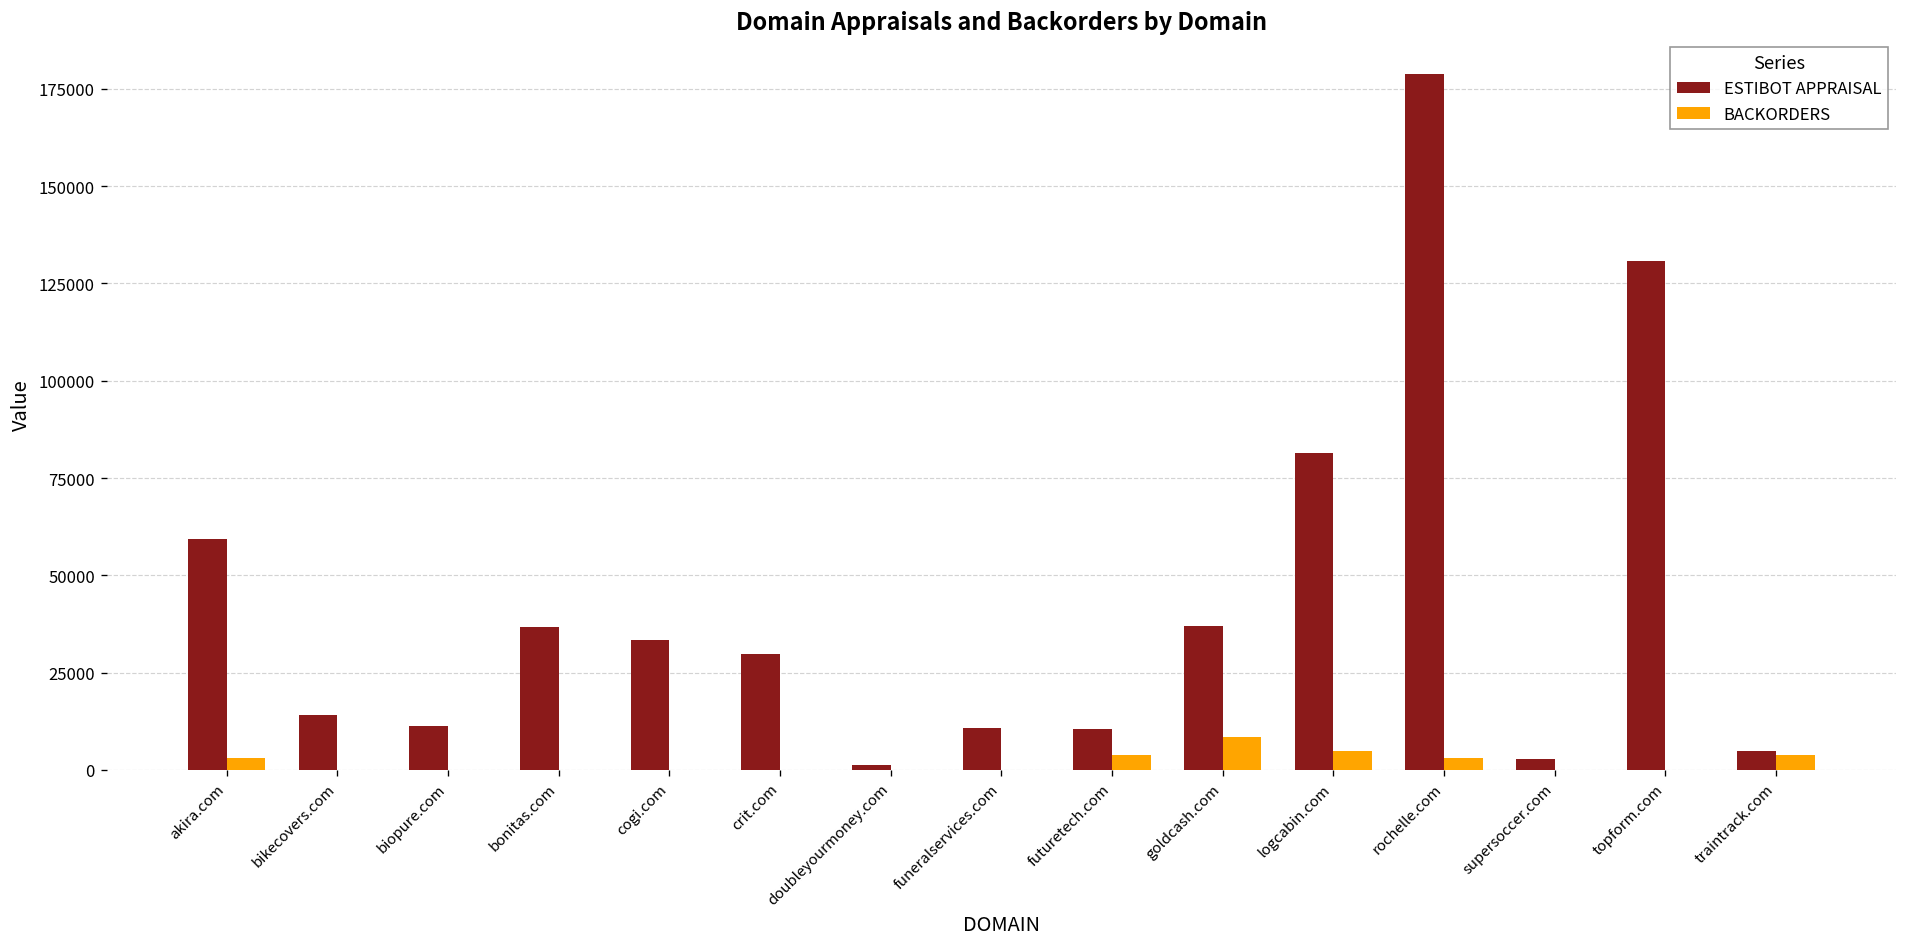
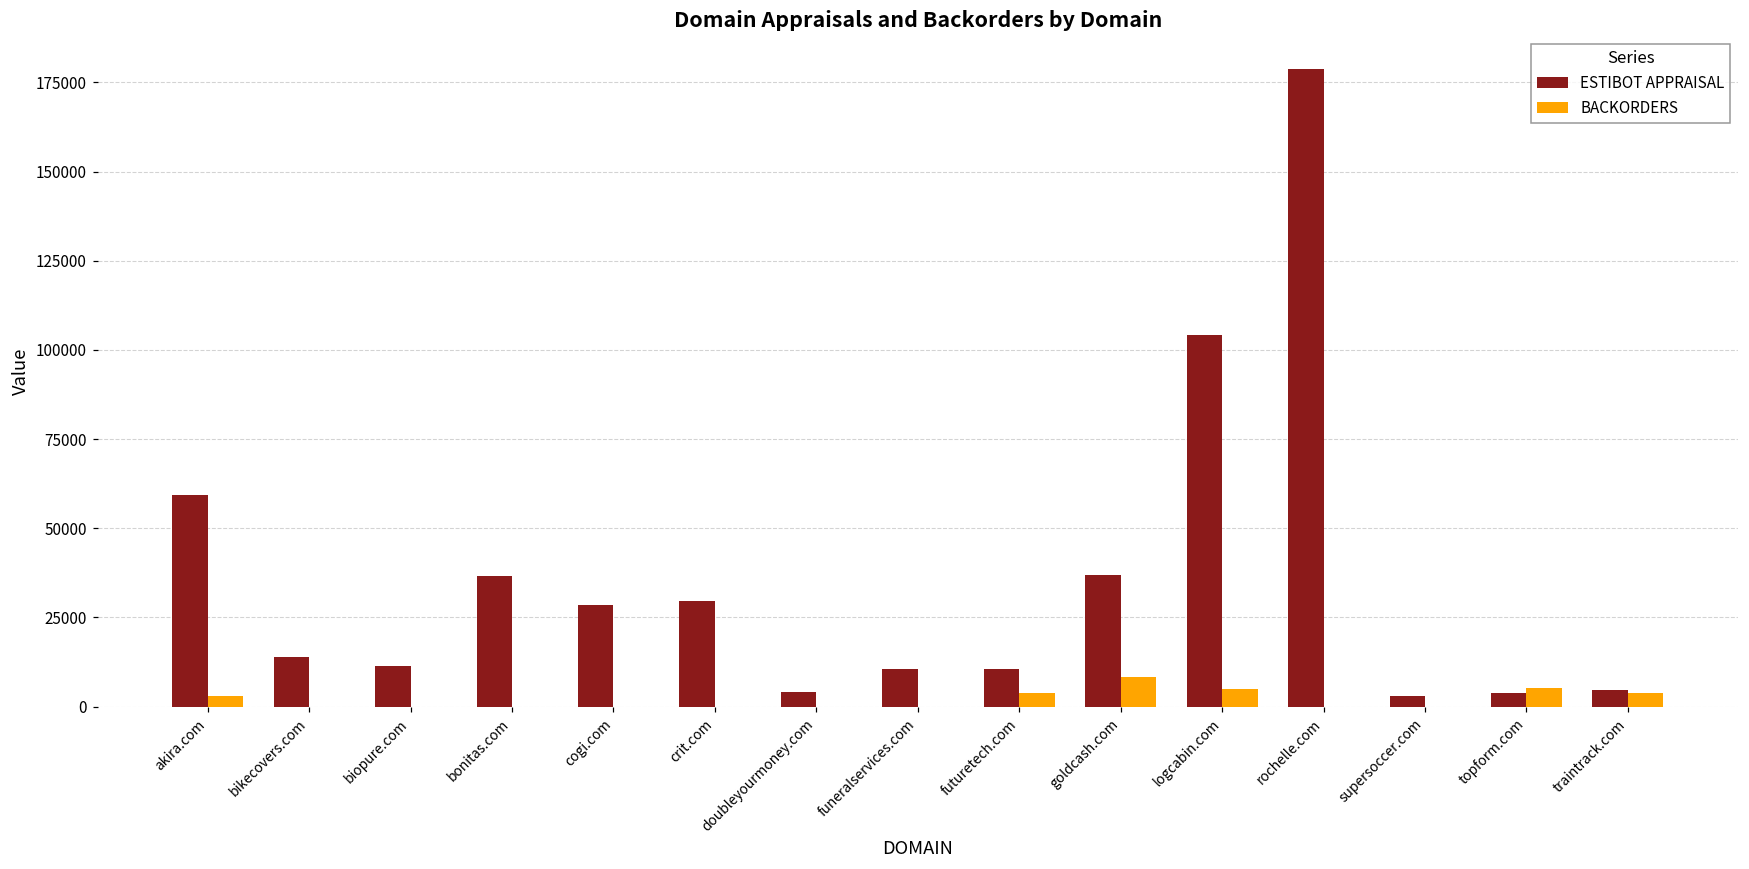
  {
    "ESTIBOT APPRAISAL": {
      "akira.com": 59000,
      "bikecovers.com": 14000,
      "biopure.com": 11000,
      "bonitas.com": 37000,
-     "cogi.com": 33000,
+     "cogi.com": 29000,
      "crit.com": 30000,
-     "doubleyourmoney.com": 1000,
+     "doubleyourmoney.com": 4000,
      "funeralservices.com": 11000,
      "futuretech.com": 11000,
      "goldcash.com": 37000,
-     "logcabin.com": 82000,
+     "logcabin.com": 104000,
      "rochelle.com": 179000,
      "supersoccer.com": 3000,
-     "topform.com": 131000,
+     "topform.com": 4000,
      "traintrack.com": 5000
    },
    "BACKORDERS": {
      "akira.com": 3000,
      "futuretech.com": 4000,
      "goldcash.com": 8000,
      "logcabin.com": 5000,
-     "rochelle.com": 3000,
-     "topform.com": 0,
+     "rochelle.com": 0,
+     "topform.com": 5000,
      "traintrack.com": 4000
    }
  }
